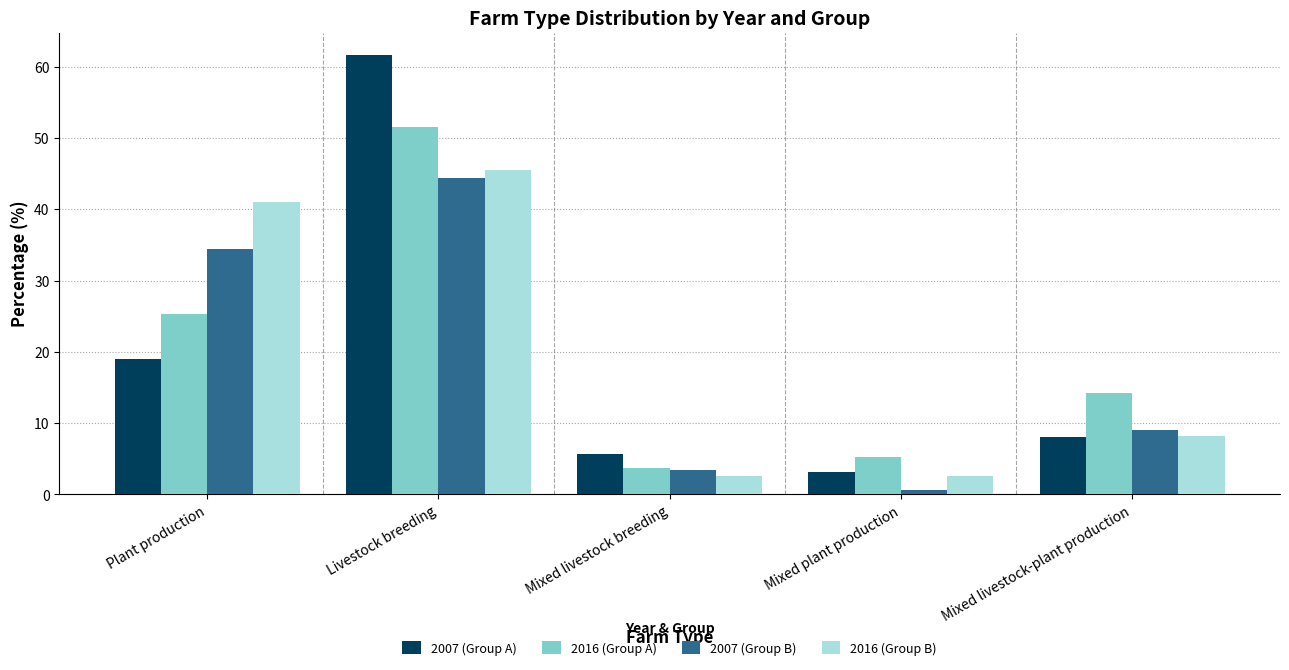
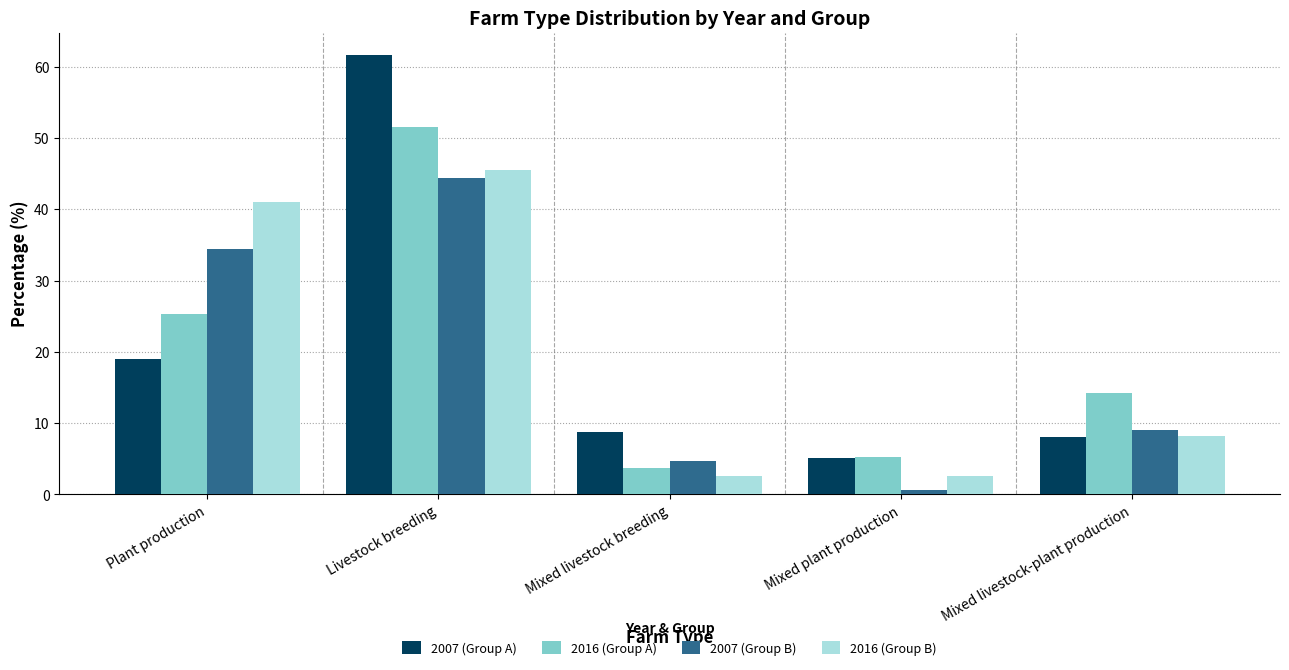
  {
    "2007 (Group A)": {
      "Plant production": 19,
      "Livestock breeding": 62,
-     "Mixed livestock breeding": 6,
-     "Mixed plant production": 3,
+     "Mixed livestock breeding": 9,
+     "Mixed plant production": 5,
      "Mixed livestock-plant production": 8
    },
    "2007 (Group B)": {
      "Plant production": 34,
      "Livestock breeding": 44,
-     "Mixed livestock breeding": 3,
+     "Mixed livestock breeding": 5,
      "Mixed plant production": 1,
      "Mixed livestock-plant production": 9
    }
  }
